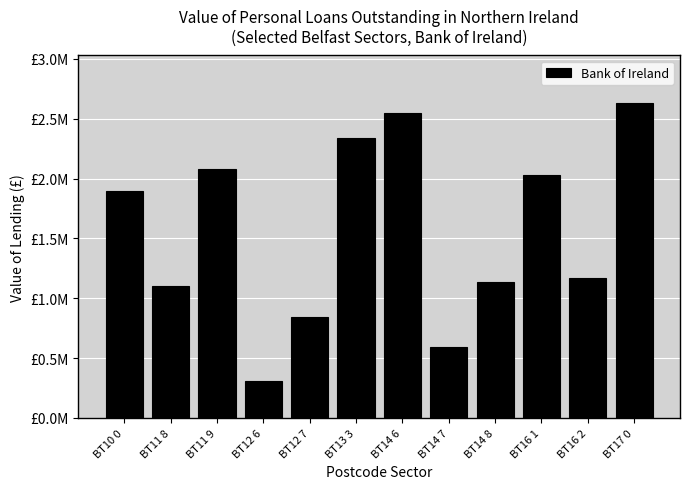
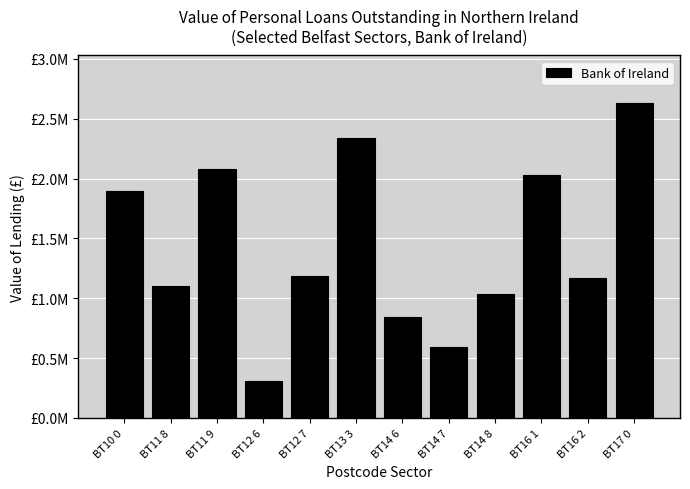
  {
    "BT10 0": "£1890000",
    "BT11 8": "£1100000",
    "BT11 9": "£2080000",
    "BT12 6": "£310000",
-   "BT12 7": "£850000",
+   "BT12 7": "£1180000",
    "BT13 3": "£2340000",
-   "BT14 6": "£2540000",
+   "BT14 6": "£850000",
    "BT14 7": "£590000",
-   "BT14 8": "£1140000",
+   "BT14 8": "£1040000",
    "BT16 1": "£2030000",
    "BT16 2": "£1170000",
    "BT17 0": "£2630000"
  }
